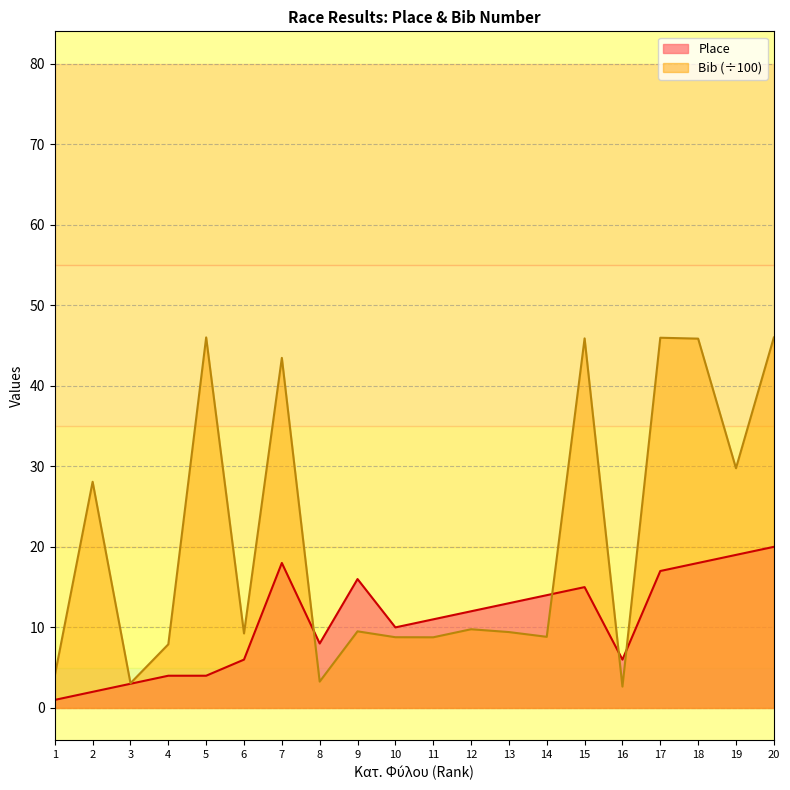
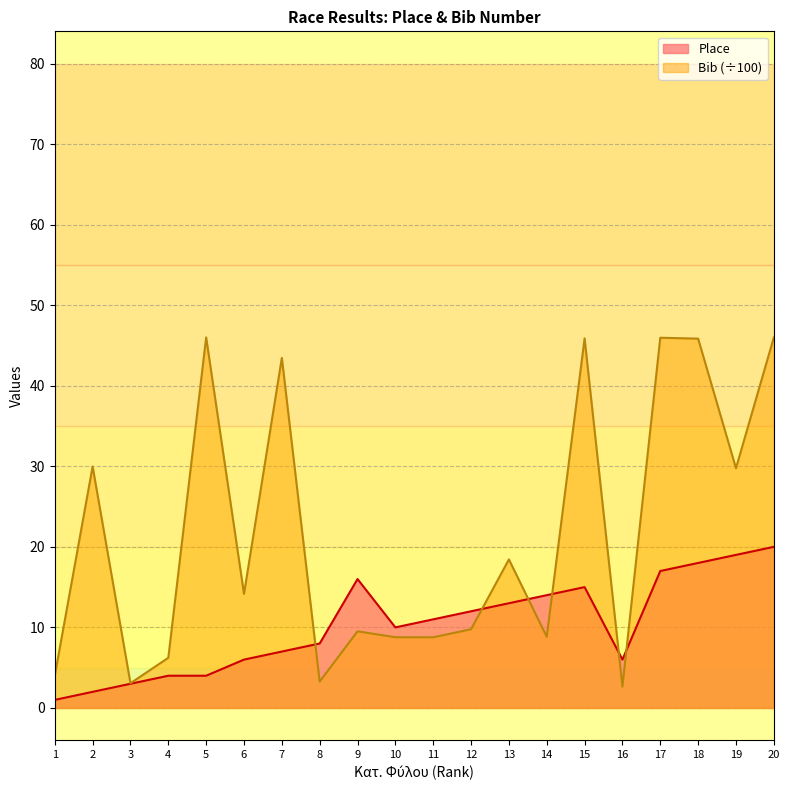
  {
    "Place": {
      "1": 1,
      "2": 2,
      "4": 4,
      "5": 4,
      "6": 6,
-     "7": 18,
+     "7": 7,
      "8": 8,
      "9": 16,
      "10": 10,
      "11": 11,
      "12": 12,
      "13": 13,
      "14": 14,
      "15": 15,
      "16": 6,
      "17": 17,
      "18": 18,
      "19": 19,
      "20": 20
    },
    "Bib (÷100)": {
      "1": 4,
-     "2": 28,
-     "4": 8,
+     "2": 30,
+     "4": 6,
      "5": 46,
-     "6": 9,
+     "6": 14,
      "7": 43,
      "8": 3,
      "9": 10,
      "10": 9,
      "11": 9,
      "12": 10,
-     "13": 9,
+     "13": 18,
      "14": 9,
      "15": 46,
      "16": 3,
      "17": 46,
      "18": 46,
      "19": 30,
      "20": 46
    }
  }
